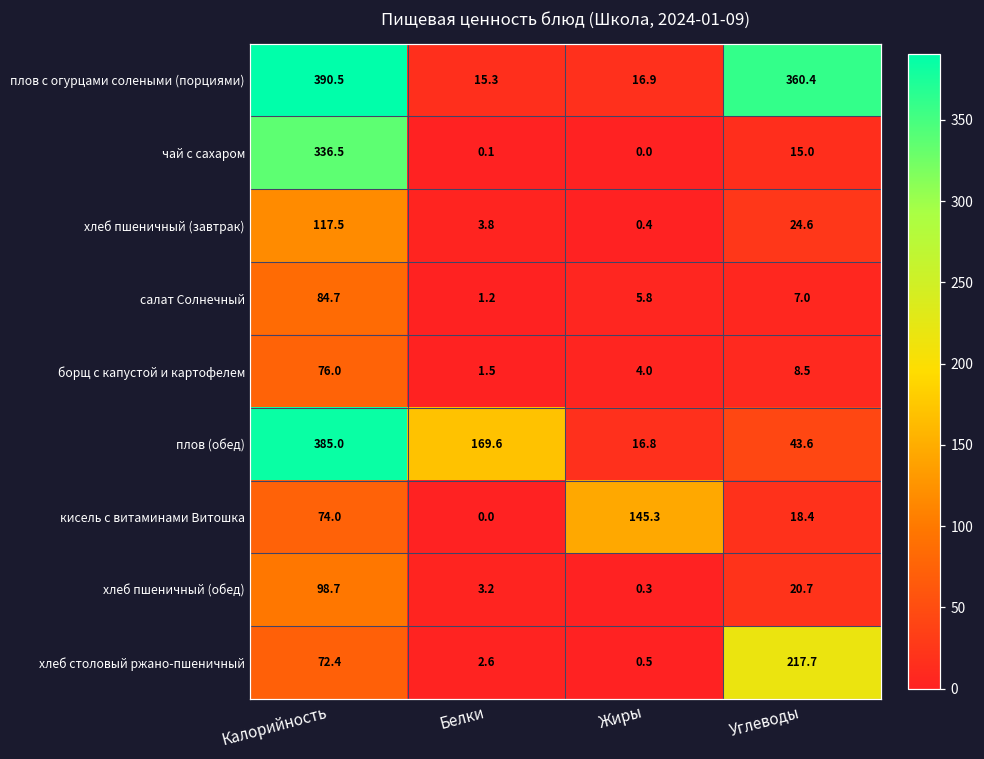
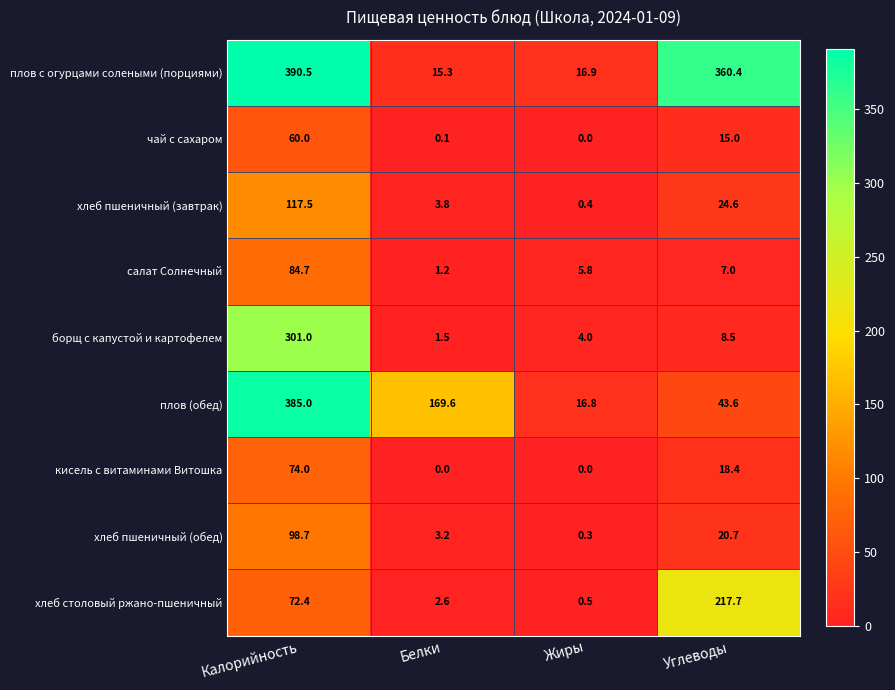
  {
    "плов с огурцами солеными (порциями)": {
      "Калорийность": 390.5,
      "Белки": 15.3,
      "Жиры": 16.9,
      "Углеводы": 360.4
    },
    "чай с сахаром": {
-     "Калорийность": 336.5,
+     "Калорийность": 60.0,
      "Белки": 0.1,
      "Жиры": 0.0,
      "Углеводы": 15.0
    },
    "хлеб пшеничный (завтрак)": {
      "Калорийность": 117.5,
      "Белки": 3.8,
      "Жиры": 0.4,
      "Углеводы": 24.6
    },
    "салат Солнечный": {
      "Калорийность": 84.7,
      "Белки": 1.2,
      "Жиры": 5.8,
      "Углеводы": 7.0
    },
    "борщ с капустой и картофелем": {
-     "Калорийность": 76.0,
+     "Калорийность": 301.0,
      "Белки": 1.5,
      "Жиры": 4.0,
      "Углеводы": 8.5
    },
    "плов (обед)": {
      "Калорийность": 385.0,
      "Белки": 169.6,
      "Жиры": 16.8,
      "Углеводы": 43.6
    },
    "кисель с витаминами Витошка": {
      "Калорийность": 74.0,
      "Белки": 0.0,
-     "Жиры": 145.3,
+     "Жиры": 0.0,
      "Углеводы": 18.4
    },
    "хлеб пшеничный (обед)": {
      "Калорийность": 98.7,
      "Белки": 3.2,
      "Жиры": 0.3,
      "Углеводы": 20.7
    },
    "хлеб столовый ржано-пшеничный": {
      "Калорийность": 72.4,
      "Белки": 2.6,
      "Жиры": 0.5,
      "Углеводы": 217.7
    }
  }
